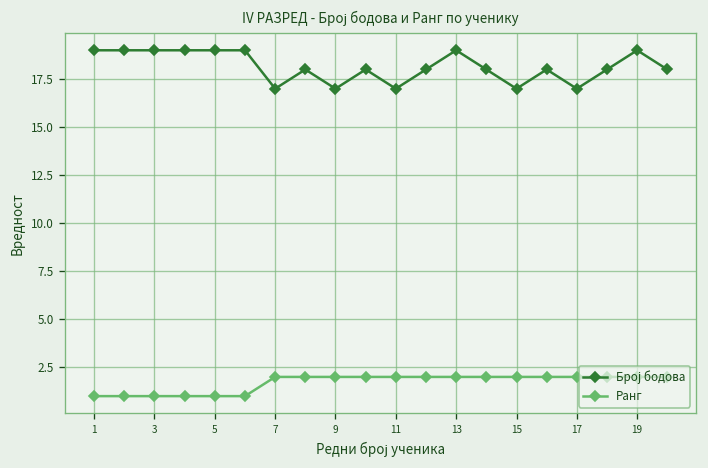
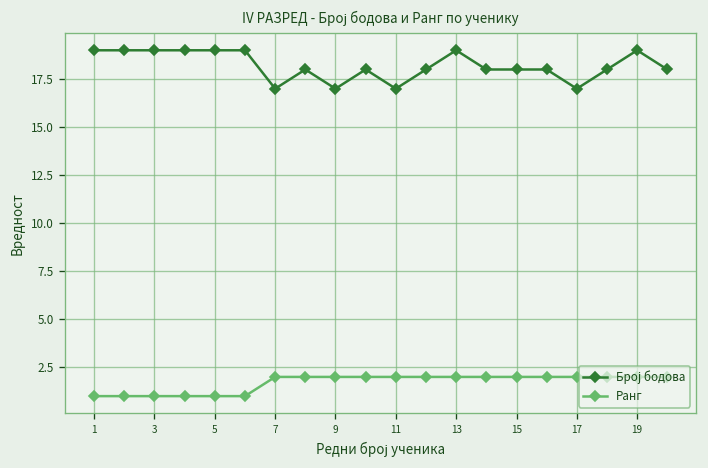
  {
    "Број бодова": {
      "1": 19,
      "3": 19,
      "5": 19,
      "7": 17,
      "9": 17,
      "11": 17,
      "13": 19,
-     "15": 17,
+     "15": 18,
      "17": 17,
      "19": 19
    },
    "Ранг": {
      "1": 1,
      "3": 1,
      "5": 1,
      "7": 2,
      "9": 2,
      "11": 2,
      "13": 2,
      "15": 2,
      "17": 2
    }
  }
